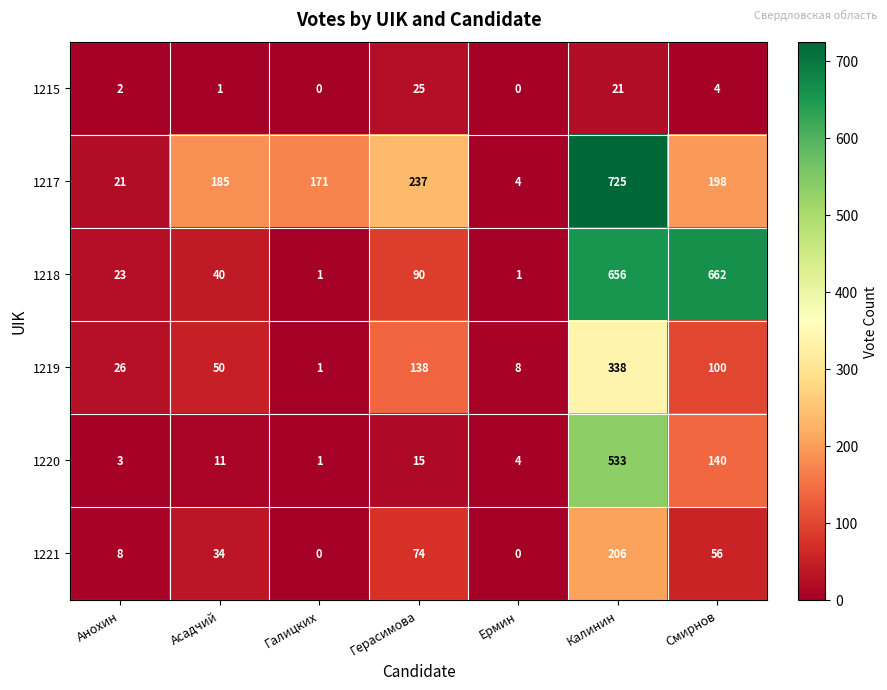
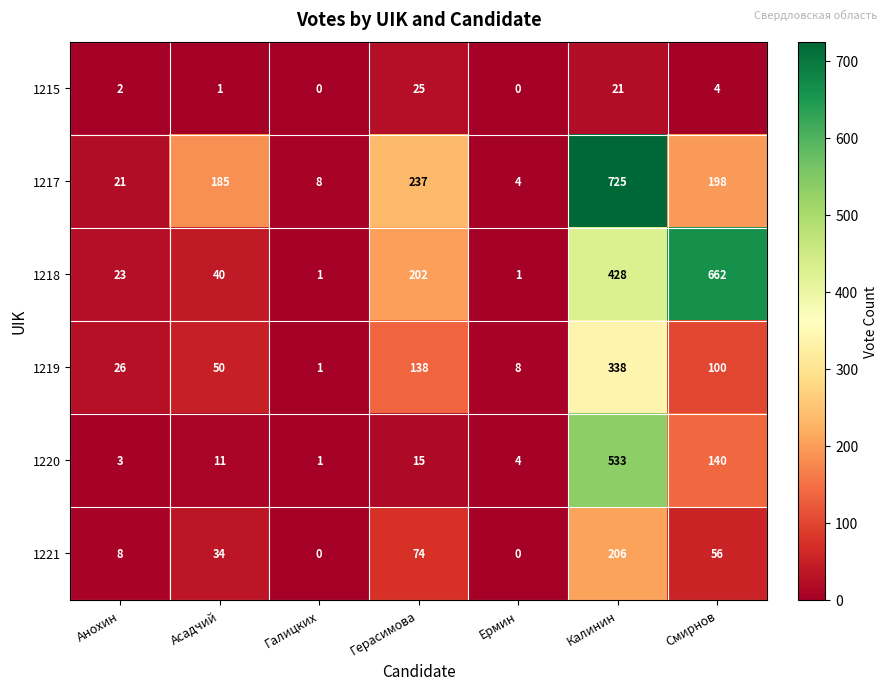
  {
    "1215": {
      "Анохин": 2,
      "Асадчий": 1,
      "Галицких": 0,
      "Герасимова": 25,
      "Ермин": 0,
      "Калинин": 21,
      "Смирнов": 4
    },
    "1217": {
      "Анохин": 21,
      "Асадчий": 185,
-     "Галицких": 171,
+     "Галицких": 8,
      "Герасимова": 237,
      "Ермин": 4,
      "Калинин": 725,
      "Смирнов": 198
    },
    "1218": {
      "Анохин": 23,
      "Асадчий": 40,
      "Галицких": 1,
-     "Герасимова": 90,
+     "Герасимова": 202,
      "Ермин": 1,
-     "Калинин": 656,
+     "Калинин": 428,
      "Смирнов": 662
    },
    "1219": {
      "Анохин": 26,
      "Асадчий": 50,
      "Галицких": 1,
      "Герасимова": 138,
      "Ермин": 8,
      "Калинин": 338,
      "Смирнов": 100
    },
    "1220": {
      "Анохин": 3,
      "Асадчий": 11,
      "Галицких": 1,
      "Герасимова": 15,
      "Ермин": 4,
      "Калинин": 533,
      "Смирнов": 140
    },
    "1221": {
      "Анохин": 8,
      "Асадчий": 34,
      "Галицких": 0,
      "Герасимова": 74,
      "Ермин": 0,
      "Калинин": 206,
      "Смирнов": 56
    }
  }
